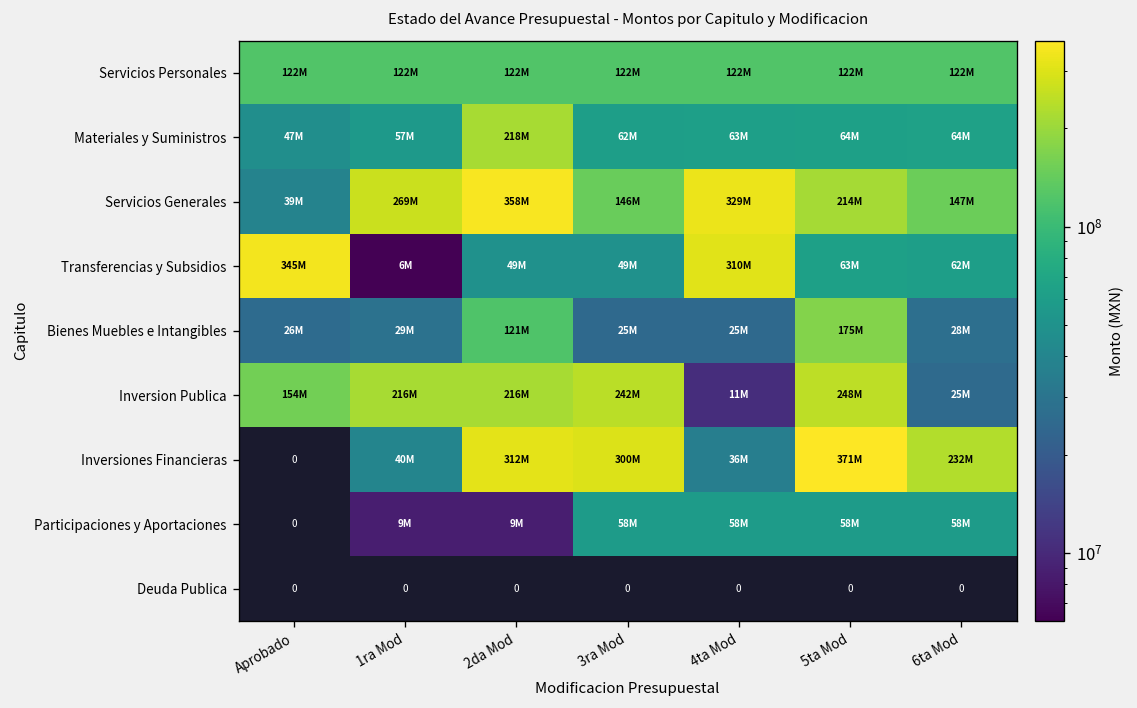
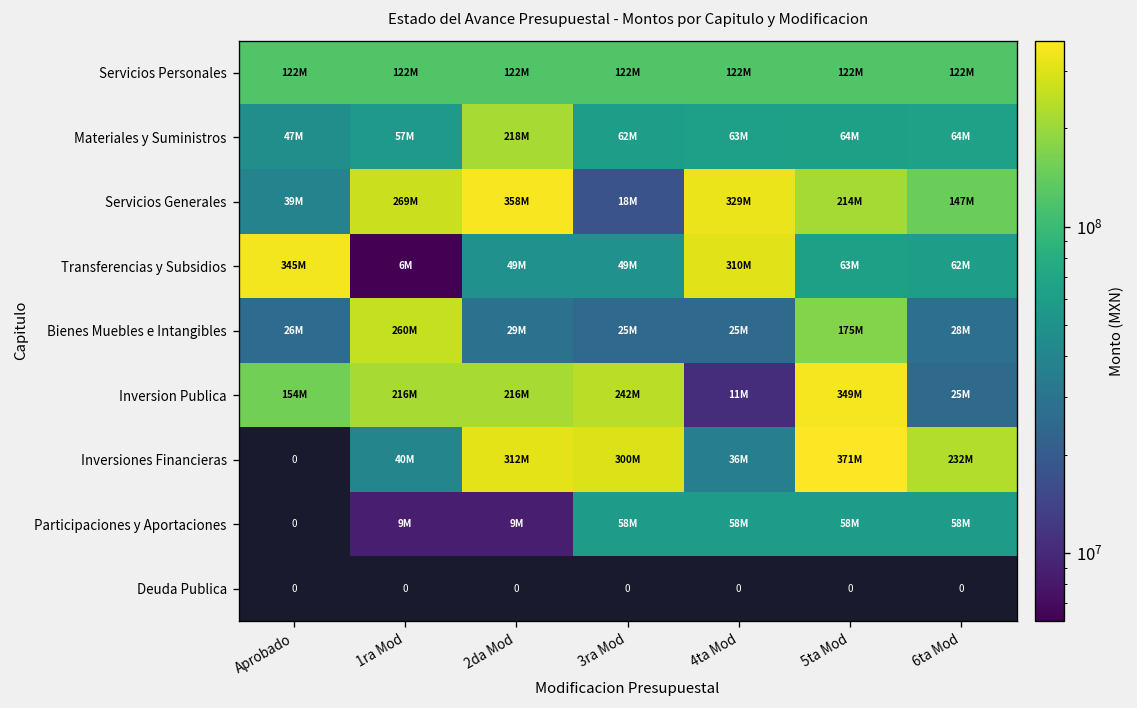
  {
    "Servicios Personales": {
      "Aprobado": "122M",
      "1ra Mod": "122M",
      "2da Mod": "122M",
      "3ra Mod": "122M",
      "4ta Mod": "122M",
      "5ta Mod": "122M",
      "6ta Mod": "122M"
    },
    "Materiales y Suministros": {
      "Aprobado": "47M",
      "1ra Mod": "57M",
      "2da Mod": "218M",
      "3ra Mod": "62M",
      "4ta Mod": "63M",
      "5ta Mod": "64M",
      "6ta Mod": "64M"
    },
    "Servicios Generales": {
      "Aprobado": "39M",
      "1ra Mod": "269M",
      "2da Mod": "358M",
-     "3ra Mod": "146M",
+     "3ra Mod": "18M",
      "4ta Mod": "329M",
      "5ta Mod": "214M",
      "6ta Mod": "147M"
    },
    "Transferencias y Subsidios": {
      "Aprobado": "345M",
      "1ra Mod": "6M",
      "2da Mod": "49M",
      "3ra Mod": "49M",
      "4ta Mod": "310M",
      "5ta Mod": "63M",
      "6ta Mod": "62M"
    },
    "Bienes Muebles e Intangibles": {
      "Aprobado": "26M",
-     "1ra Mod": "29M",
-     "2da Mod": "121M",
+     "1ra Mod": "260M",
+     "2da Mod": "29M",
      "3ra Mod": "25M",
      "4ta Mod": "25M",
      "5ta Mod": "175M",
      "6ta Mod": "28M"
    },
    "Inversion Publica": {
      "Aprobado": "154M",
      "1ra Mod": "216M",
      "2da Mod": "216M",
      "3ra Mod": "242M",
      "4ta Mod": "11M",
-     "5ta Mod": "248M",
+     "5ta Mod": "349M",
      "6ta Mod": "25M"
    },
    "Inversiones Financieras": {
      "1ra Mod": "40M",
      "2da Mod": "312M",
      "3ra Mod": "300M",
      "4ta Mod": "36M",
      "5ta Mod": "371M",
      "6ta Mod": "232M"
    },
    "Participaciones y Aportaciones": {
      "1ra Mod": "9M",
      "2da Mod": "9M",
      "3ra Mod": "58M",
      "4ta Mod": "58M",
      "5ta Mod": "58M",
      "6ta Mod": "58M"
    }
  }
